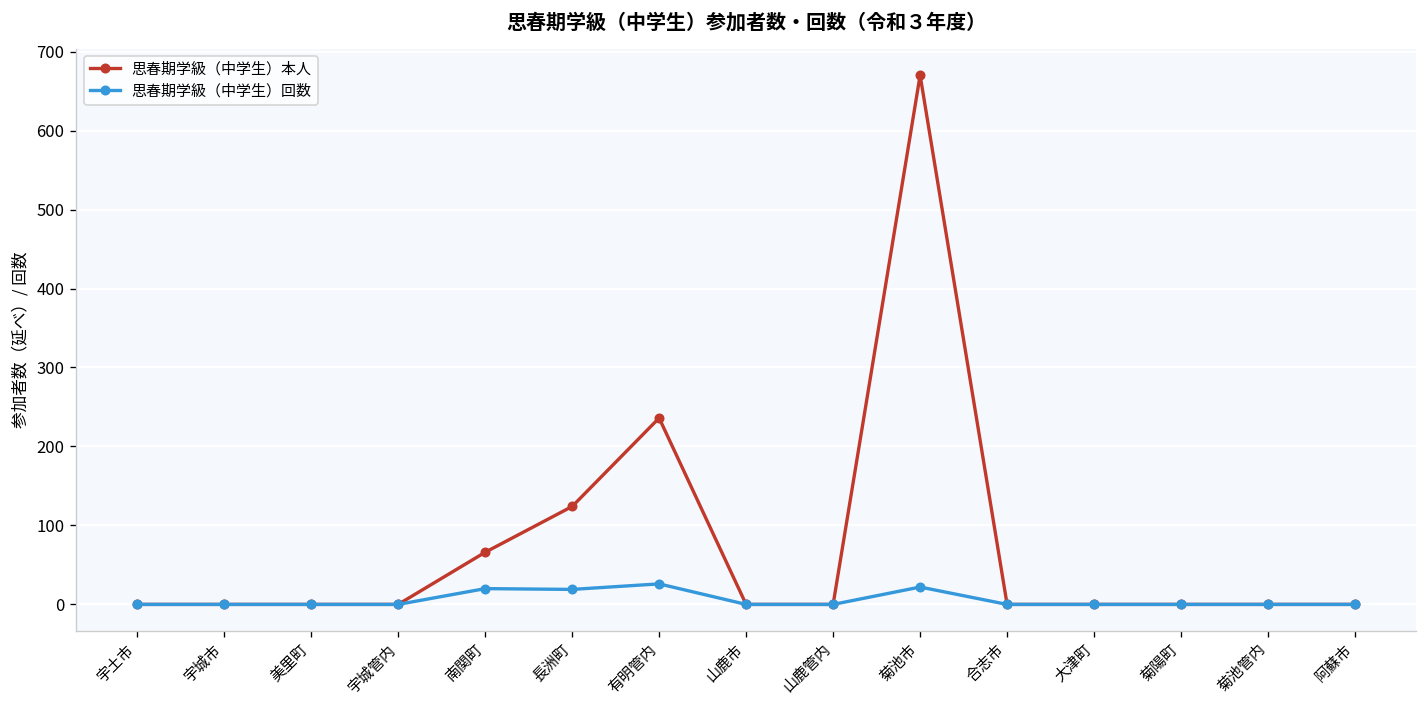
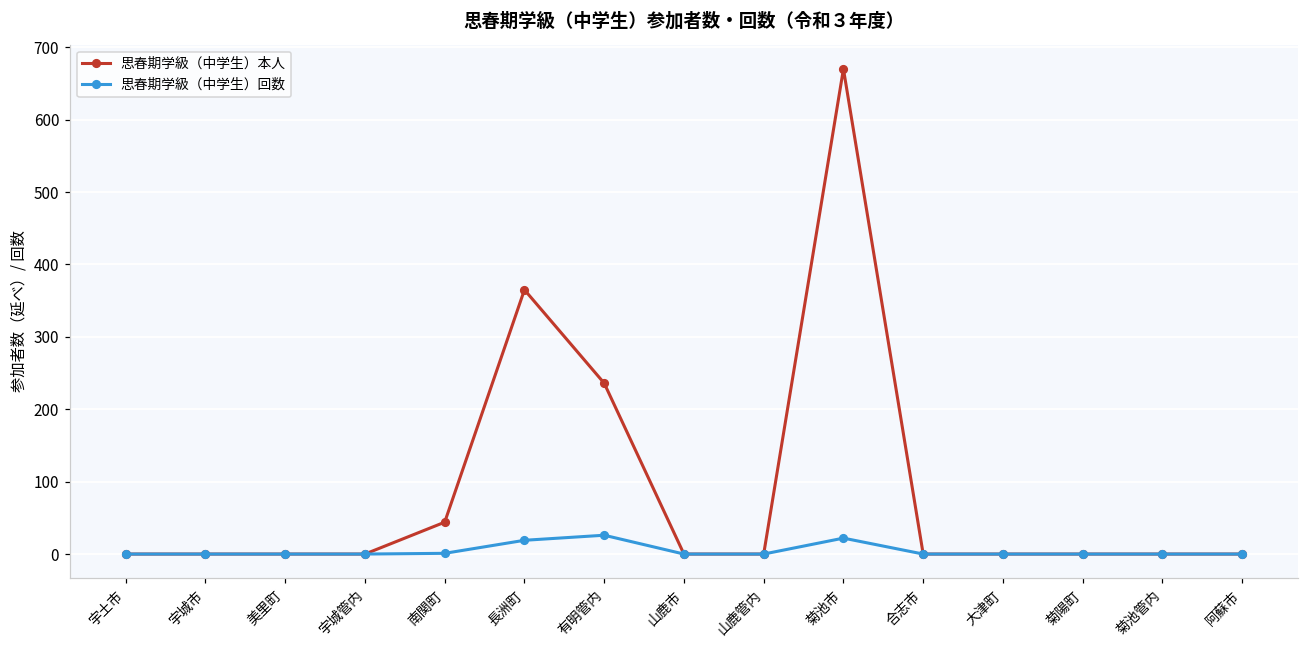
  {
    "思春期学級（中学生）本人": {
-     "南関町": 70,
-     "長洲町": 120,
+     "南関町": 40,
+     "長洲町": 370,
      "有明管内": 240,
      "菊池市": 670
    },
    "思春期学級（中学生）回数": {
-     "南関町": 20,
+     "南関町": 0,
      "長洲町": 20,
      "有明管内": 30,
      "菊池市": 20
    }
  }
